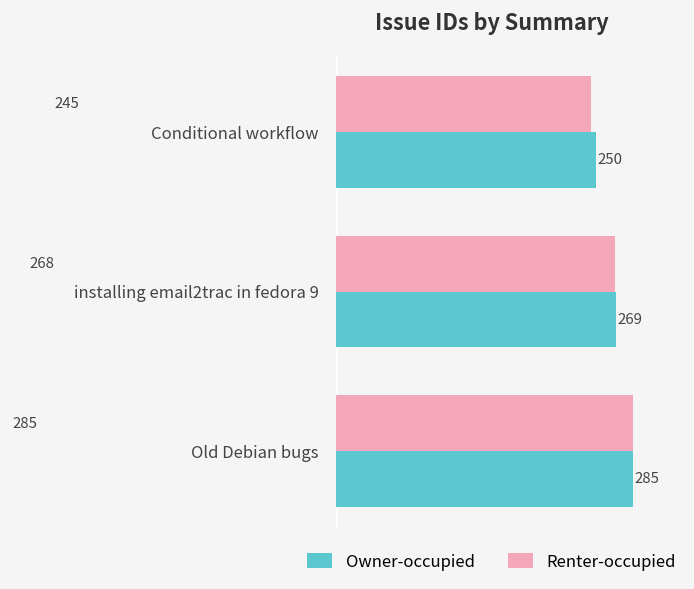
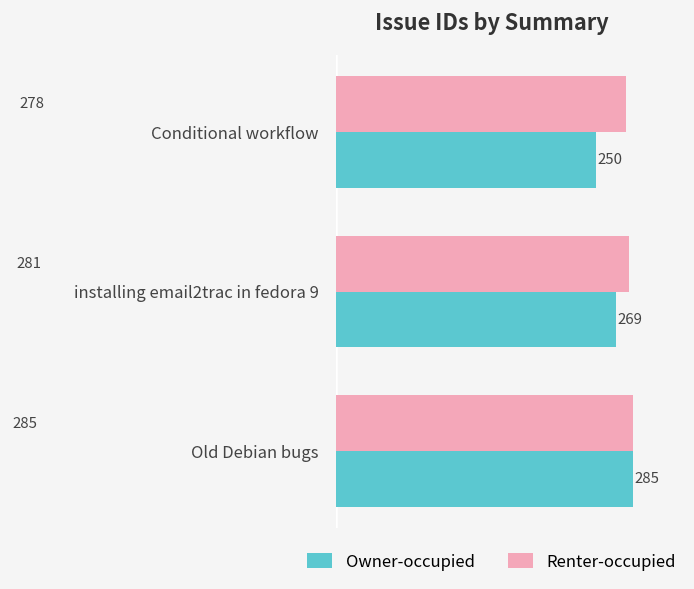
  {
    "Owner-occupied": {
      "Conditional workflow": 250,
      "installing email2trac in fedora 9": 269,
      "Old Debian bugs": 285
    },
    "Renter-occupied": {
-     "Conditional workflow": 245,
-     "installing email2trac in fedora 9": 268
+     "Conditional workflow": 278,
+     "installing email2trac in fedora 9": 281
    }
  }
